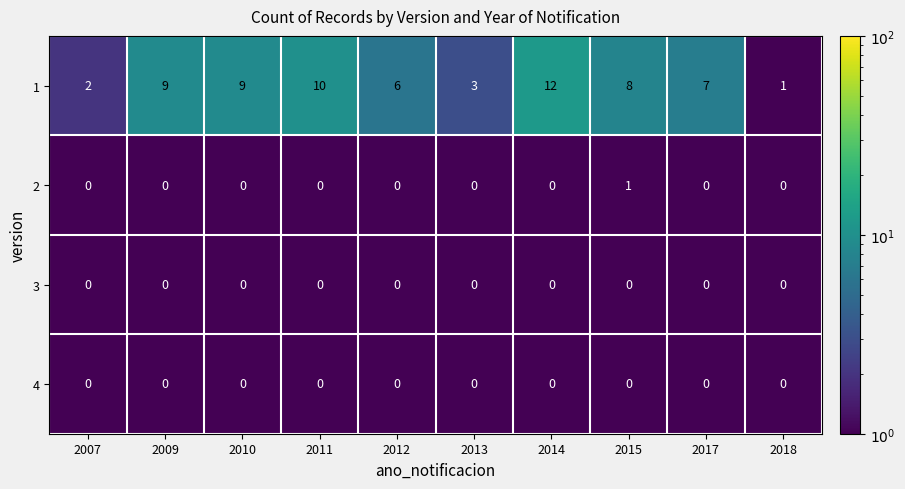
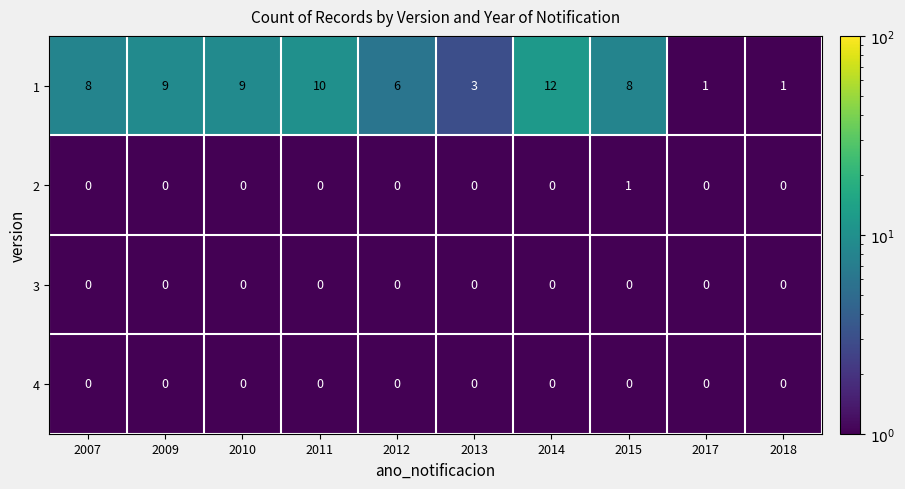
  {
    "1": {
-     "2007": 2,
+     "2007": 8,
      "2009": 9,
      "2010": 9,
      "2011": 10,
      "2012": 6,
      "2013": 3,
      "2014": 12,
      "2015": 8,
-     "2017": 7,
+     "2017": 1,
      "2018": 1
    },
    "2": {
      "2007": 0,
      "2009": 0,
      "2010": 0,
      "2011": 0,
      "2012": 0,
      "2013": 0,
      "2014": 0,
      "2015": 1,
      "2017": 0,
      "2018": 0
    },
    "3": {
      "2007": 0,
      "2009": 0,
      "2010": 0,
      "2011": 0,
      "2012": 0,
      "2013": 0,
      "2014": 0,
      "2015": 0,
      "2017": 0,
      "2018": 0
    },
    "4": {
      "2007": 0,
      "2009": 0,
      "2010": 0,
      "2011": 0,
      "2012": 0,
      "2013": 0,
      "2014": 0,
      "2015": 0,
      "2017": 0,
      "2018": 0
    }
  }
